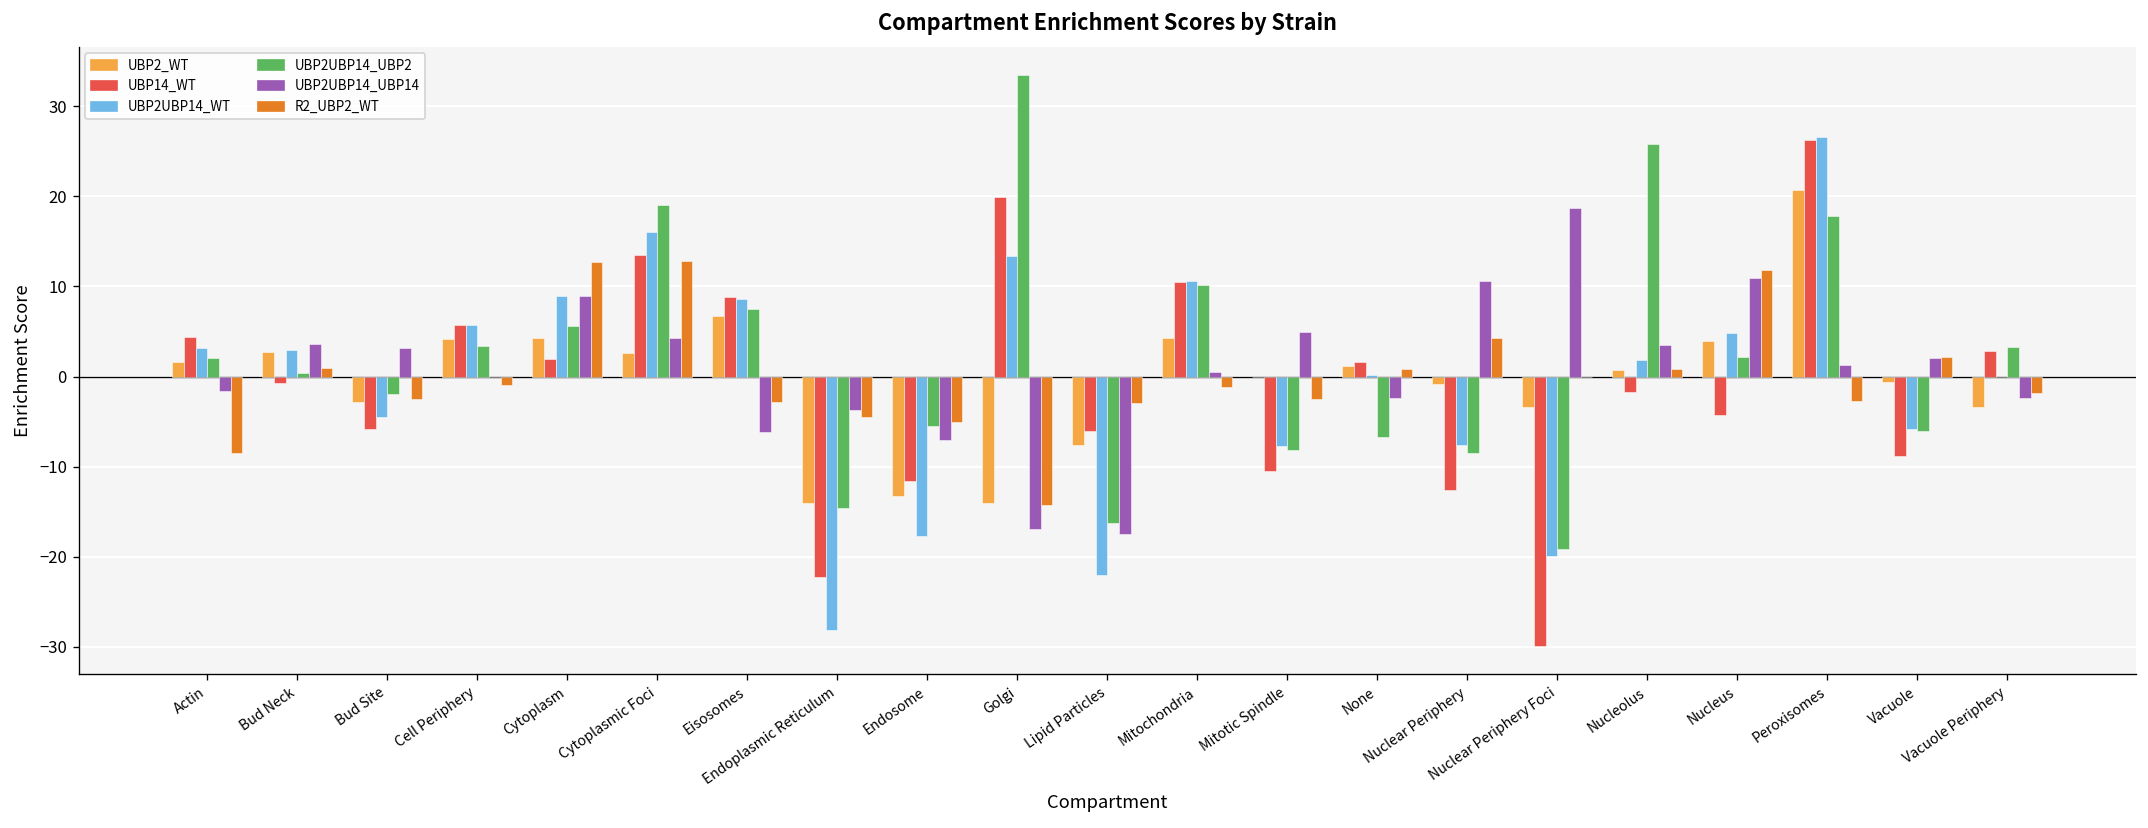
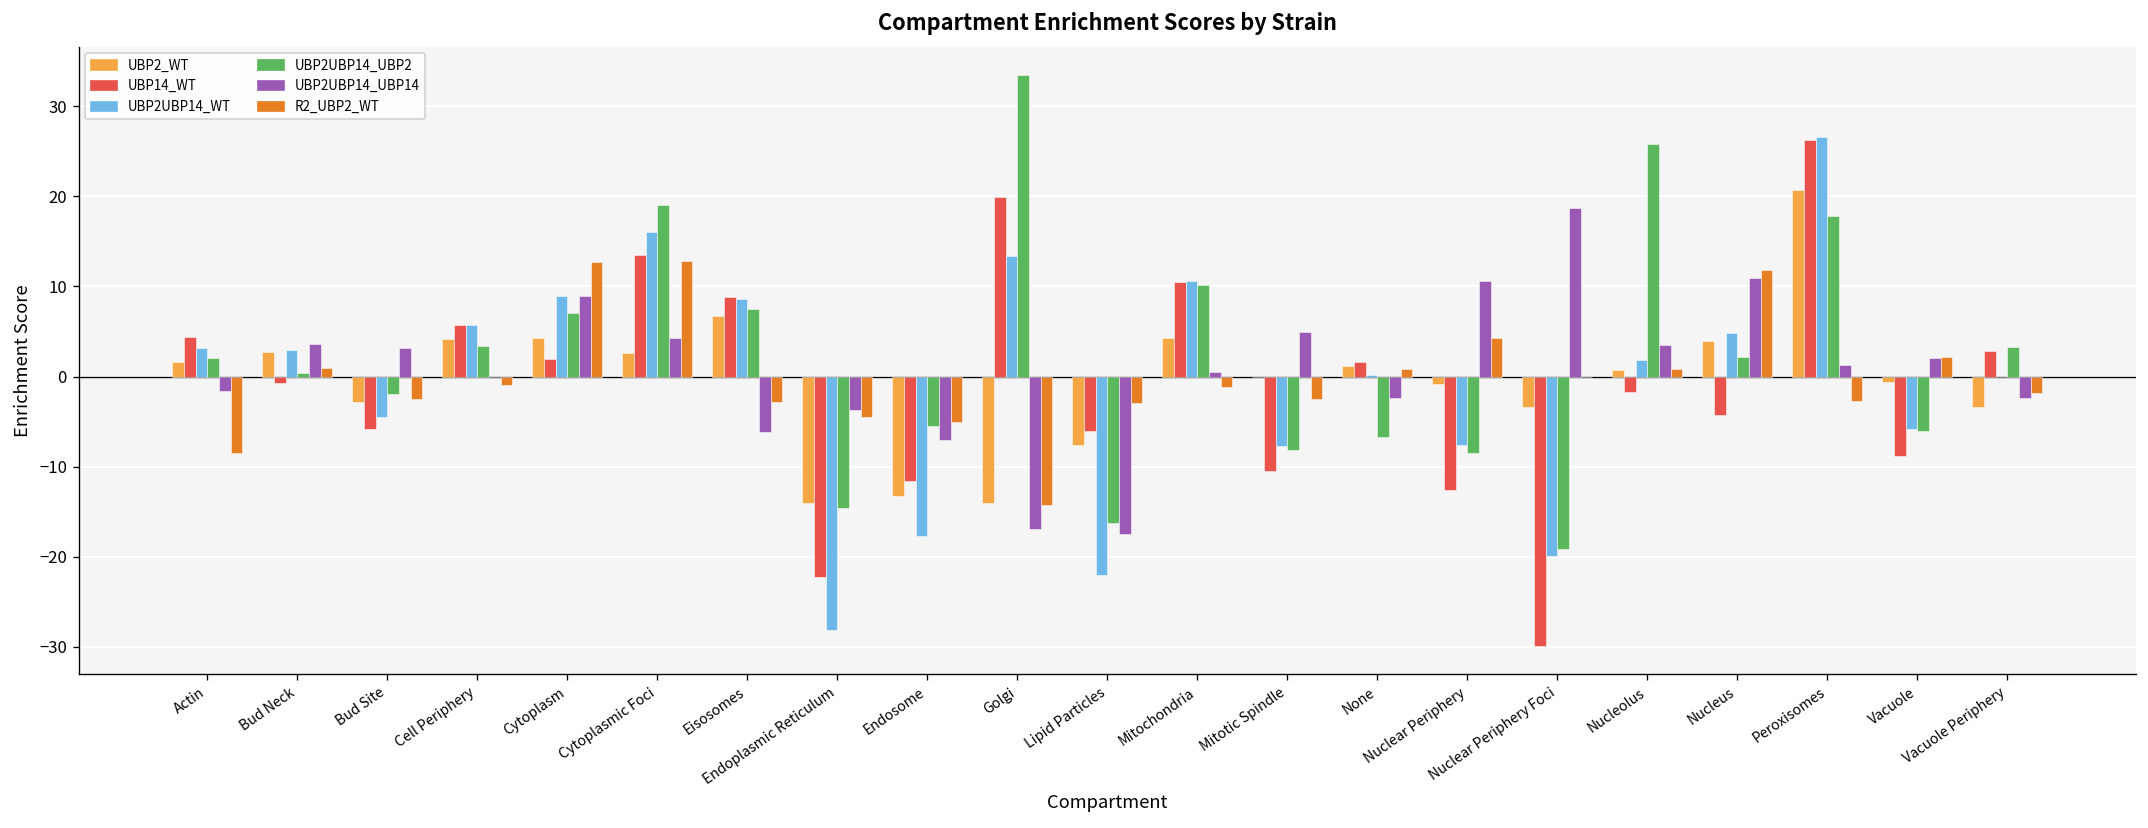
  {
    "UBP2UBP14_WT": {
      "Actin": 3,
      "Bud Neck": 3,
      "Bud Site": -4,
      "Cell Periphery": 6,
      "Cytoplasm": 9,
      "Cytoplasmic Foci": 16,
      "Eisosomes": 9,
      "Endoplasmic Reticulum": -28,
      "Endosome": -18,
      "Golgi": 13,
      "Lipid Particles": -22,
      "Mitochondria": 11,
      "Mitotic Spindle": -8,
      "Nuclear Periphery": -8,
      "Nuclear Periphery Foci": -20,
      "Nucleolus": 2,
      "Nucleus": 5,
      "Peroxisomes": 27,
      "Vacuole": -6
    },
    "UBP2UBP14_UBP2": {
      "Actin": 2,
      "Bud Neck": 0,
      "Bud Site": -2,
      "Cell Periphery": 3,
-     "Cytoplasm": 6,
+     "Cytoplasm": 7,
      "Cytoplasmic Foci": 19,
      "Eisosomes": 8,
      "Endoplasmic Reticulum": -15,
      "Endosome": -5,
      "Golgi": 33,
      "Lipid Particles": -16,
      "Mitochondria": 10,
      "Mitotic Spindle": -8,
      "None": -7,
      "Nuclear Periphery": -8,
      "Nuclear Periphery Foci": -19,
      "Nucleolus": 26,
      "Nucleus": 2,
      "Peroxisomes": 18,
      "Vacuole": -6,
      "Vacuole Periphery": 3
    },
    "UBP2UBP14_UBP14": {
      "Actin": -2,
      "Bud Neck": 4,
      "Bud Site": 3,
      "Cytoplasm": 9,
      "Cytoplasmic Foci": 4,
      "Eisosomes": -6,
      "Endoplasmic Reticulum": -4,
      "Endosome": -7,
      "Golgi": -17,
      "Lipid Particles": -17,
      "Mitochondria": 0,
      "Mitotic Spindle": 5,
      "None": -2,
      "Nuclear Periphery": 11,
      "Nuclear Periphery Foci": 19,
      "Nucleolus": 4,
      "Nucleus": 11,
      "Peroxisomes": 1,
      "Vacuole": 2,
      "Vacuole Periphery": -2
    }
  }
